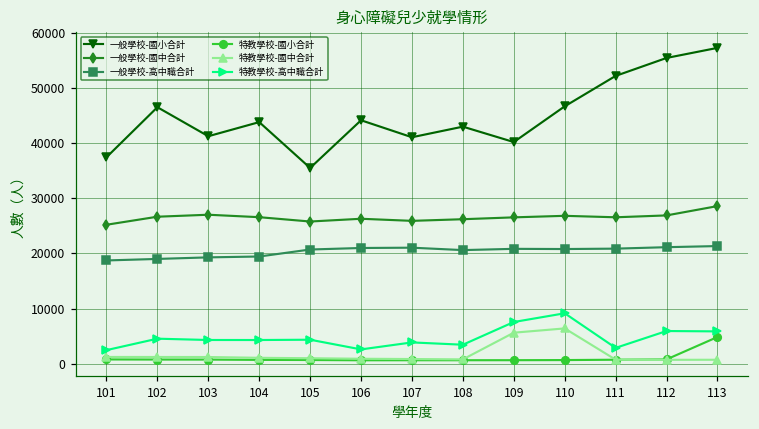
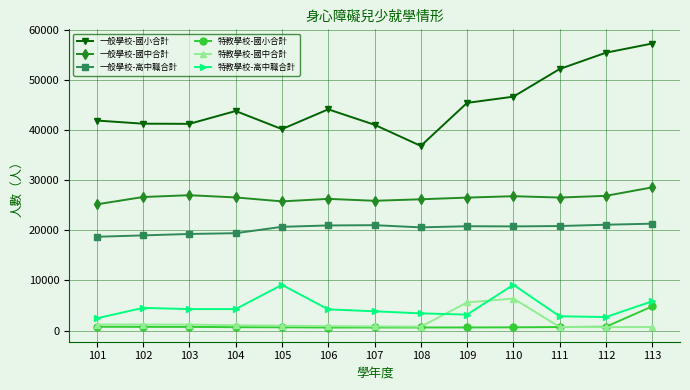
  {
    "一般學校-國小合計": {
-     "101": 37000,
-     "102": 47000,
+     "101": 42000,
+     "102": 41000,
      "103": 41000,
      "104": 44000,
-     "105": 36000,
+     "105": 40000,
      "106": 44000,
      "107": 41000,
-     "108": 43000,
-     "109": 40000,
+     "108": 37000,
+     "109": 45000,
      "110": 47000,
      "111": 52000,
      "112": 56000,
      "113": 57000
    },
    "特教學校-國小合計": {
      "109": 1000,
      "110": 1000,
      "113": 5000
    },
    "特教學校-國中合計": {
      "109": 6000,
      "110": 6000,
      "113": 1000
    },
    "特教學校-高中職合計": {
      "101": 2000,
      "102": 5000,
      "103": 4000,
      "104": 4000,
-     "105": 4000,
-     "106": 3000,
+     "105": 9000,
+     "106": 4000,
      "107": 4000,
      "108": 3000,
-     "109": 8000,
+     "109": 3000,
      "110": 9000,
      "111": 3000,
-     "112": 6000,
+     "112": 3000,
      "113": 6000
    }
  }
